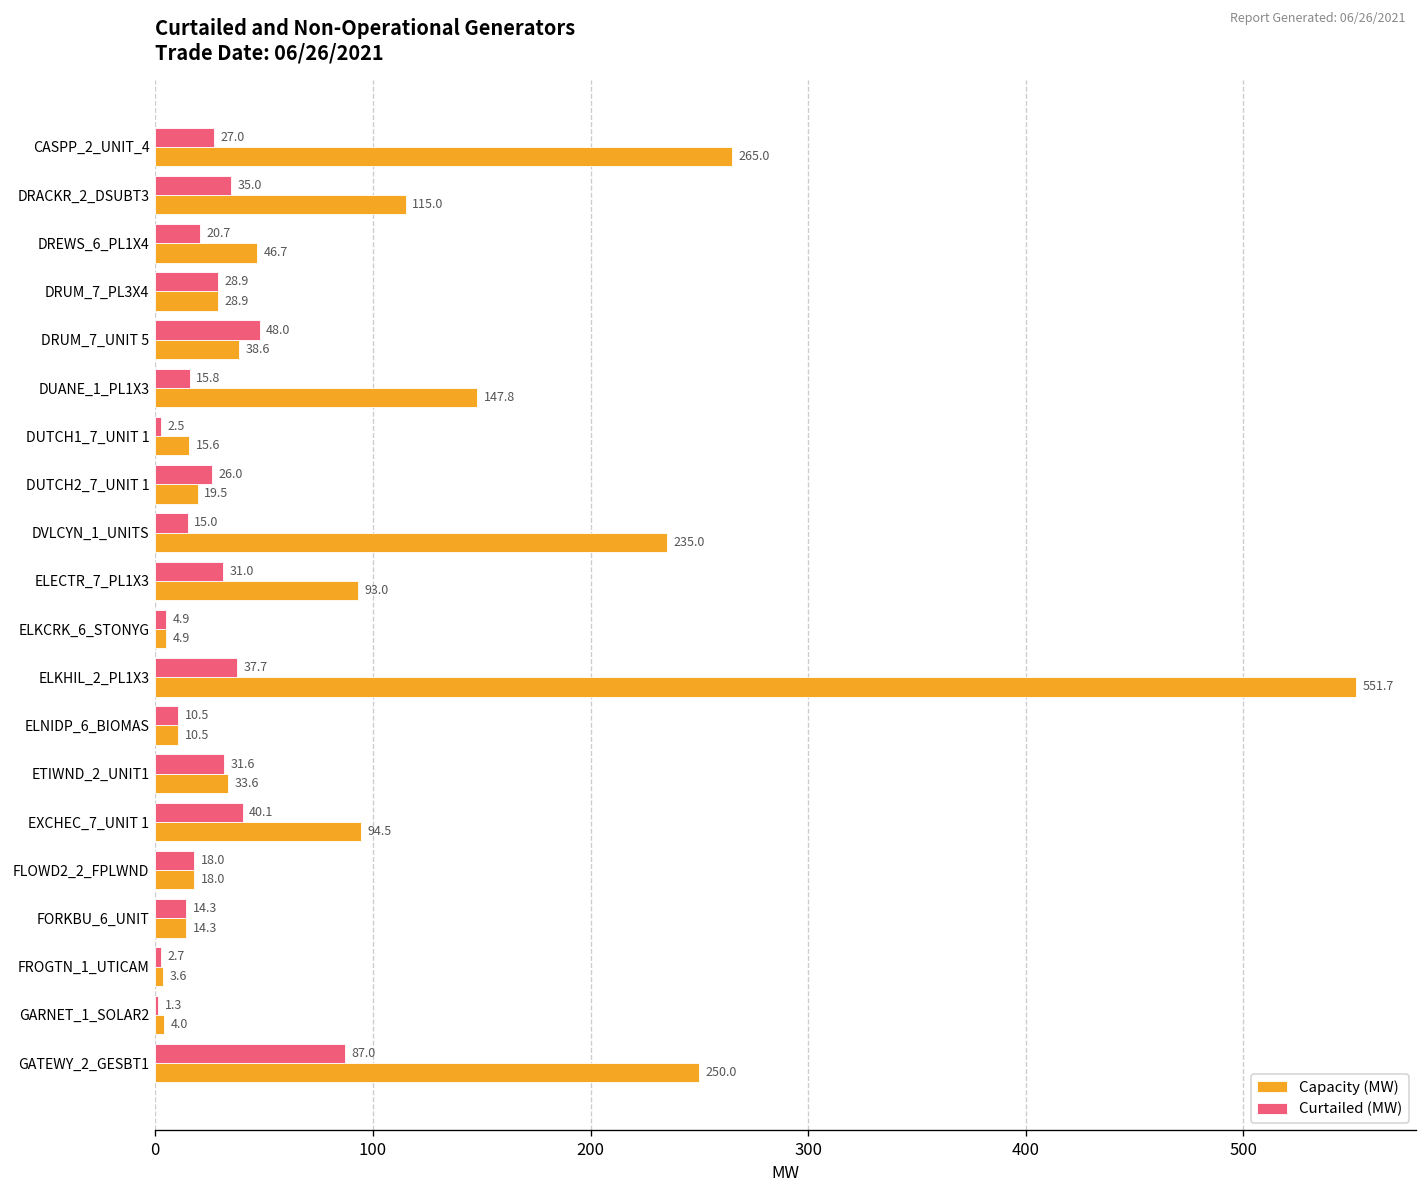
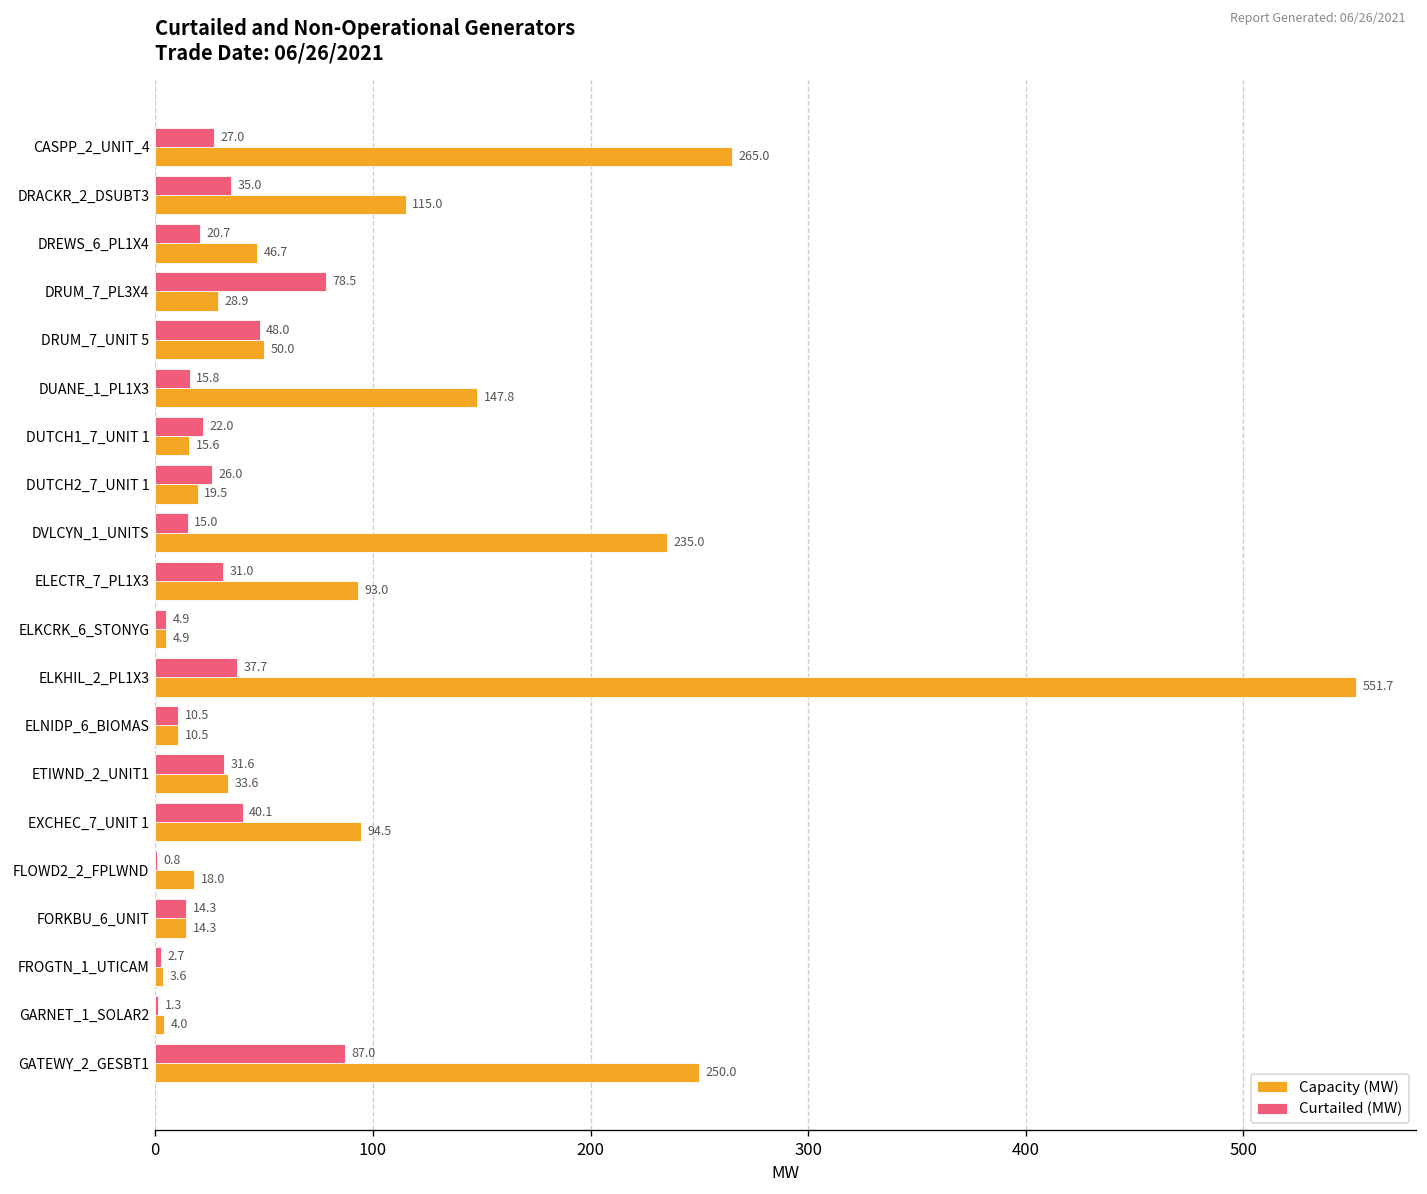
  {
    "Capacity (MW)": {
      "CASPP_2_UNIT_4": 265.0,
      "DRACKR_2_DSUBT3": 115.0,
      "DREWS_6_PL1X4": 46.7,
      "DRUM_7_PL3X4": 28.9,
-     "DRUM_7_UNIT 5": 38.6,
+     "DRUM_7_UNIT 5": 50.0,
      "DUANE_1_PL1X3": 147.8,
      "DUTCH1_7_UNIT 1": 15.6,
      "DUTCH2_7_UNIT 1": 19.5,
      "DVLCYN_1_UNITS": 235.0,
      "ELECTR_7_PL1X3": 93.0,
      "ELKCRK_6_STONYG": 4.9,
      "ELKHIL_2_PL1X3": 551.7,
      "ELNIDP_6_BIOMAS": 10.5,
      "ETIWND_2_UNIT1": 33.6,
      "EXCHEC_7_UNIT 1": 94.5,
      "FLOWD2_2_FPLWND": 18.0,
      "FORKBU_6_UNIT": 14.3,
      "FROGTN_1_UTICAM": 3.6,
      "GARNET_1_SOLAR2": 4.0,
      "GATEWY_2_GESBT1": 250.0
    },
    "Curtailed (MW)": {
      "CASPP_2_UNIT_4": 27.0,
      "DRACKR_2_DSUBT3": 35.0,
      "DREWS_6_PL1X4": 20.7,
-     "DRUM_7_PL3X4": 28.9,
+     "DRUM_7_PL3X4": 78.5,
      "DRUM_7_UNIT 5": 48.0,
      "DUANE_1_PL1X3": 15.8,
-     "DUTCH1_7_UNIT 1": 2.5,
+     "DUTCH1_7_UNIT 1": 22.0,
      "DUTCH2_7_UNIT 1": 26.0,
      "DVLCYN_1_UNITS": 15.0,
      "ELECTR_7_PL1X3": 31.0,
      "ELKCRK_6_STONYG": 4.9,
      "ELKHIL_2_PL1X3": 37.7,
      "ELNIDP_6_BIOMAS": 10.5,
      "ETIWND_2_UNIT1": 31.6,
      "EXCHEC_7_UNIT 1": 40.1,
-     "FLOWD2_2_FPLWND": 18.0,
+     "FLOWD2_2_FPLWND": 0.8,
      "FORKBU_6_UNIT": 14.3,
      "FROGTN_1_UTICAM": 2.7,
      "GARNET_1_SOLAR2": 1.3,
      "GATEWY_2_GESBT1": 87.0
    }
  }
